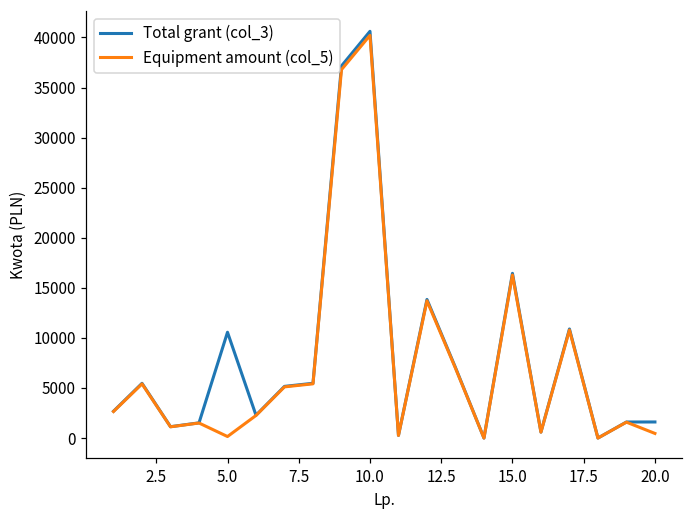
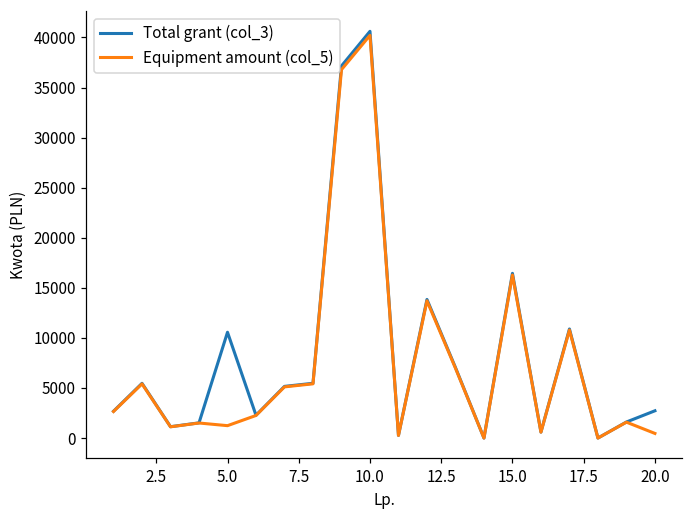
  {
    "Total grant (col_3)": {
      "5.0": 11000,
      "10.0": 41000,
-     "20.0": 2000
+     "20.0": 3000
    },
    "Equipment amount (col_5)": {
-     "5.0": 0,
+     "5.0": 1000,
      "10.0": 40000,
      "20.0": 0
    }
  }
